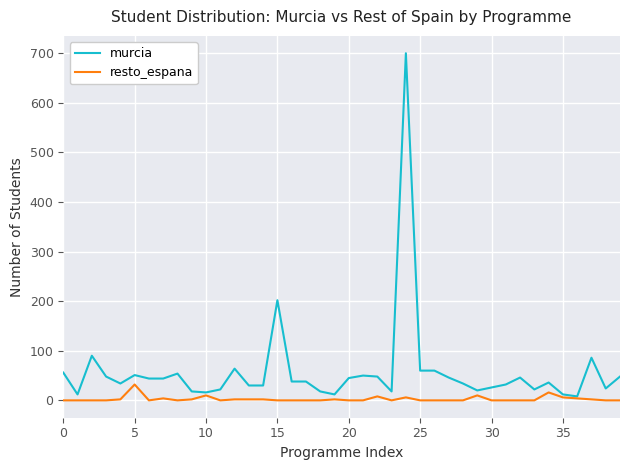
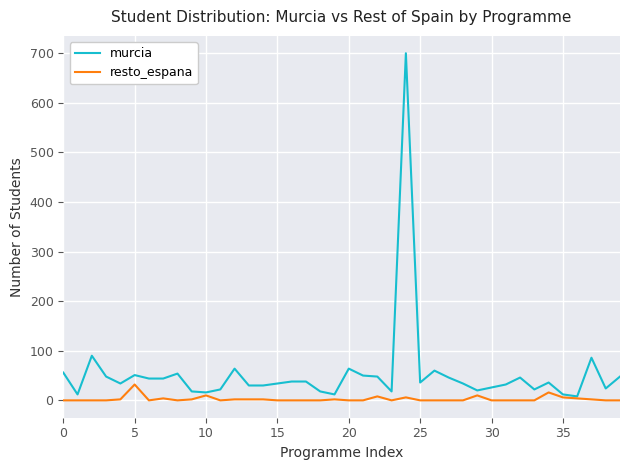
  {
    "murcia": {
      "0": 60,
      "5": 50,
      "10": 20,
-     "15": 200,
-     "20": 50,
-     "25": 60,
+     "15": 30,
+     "20": 60,
+     "25": 40,
      "30": 30,
      "35": 10
    },
    "resto_espana": {
      "0": 0,
      "5": 30,
      "10": 10,
      "15": 0,
      "20": 0,
      "25": 0,
      "30": 0,
      "35": 10
    }
  }
